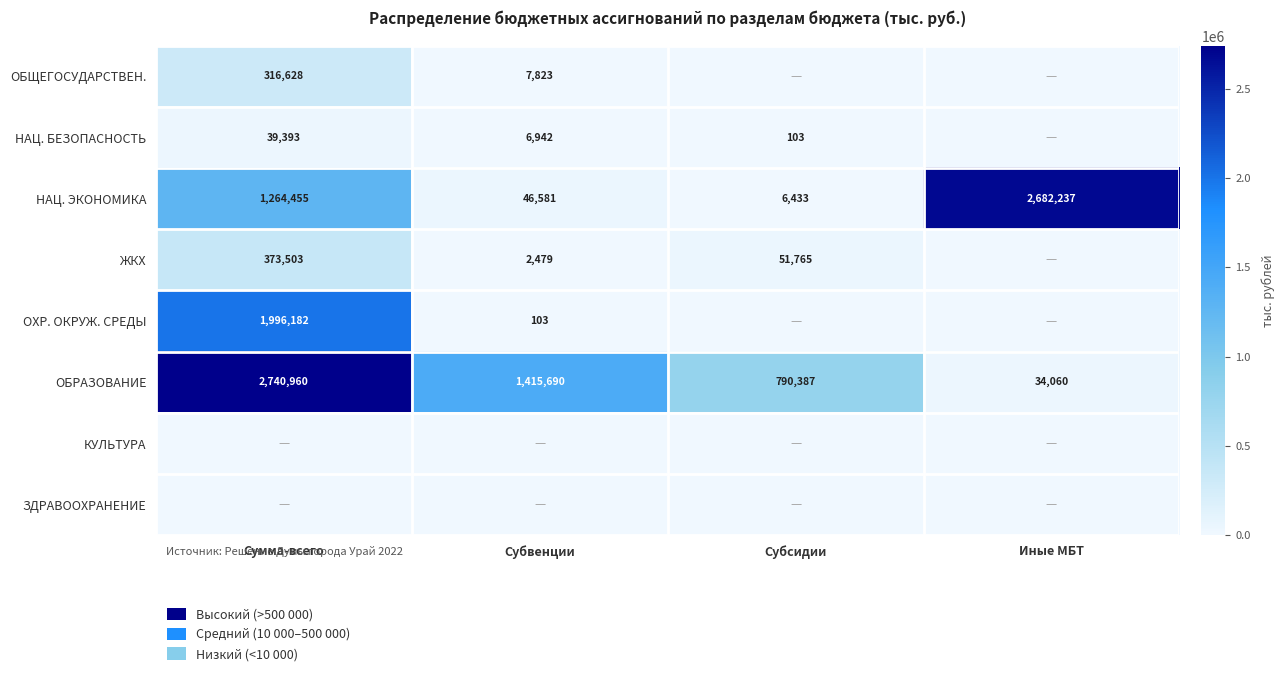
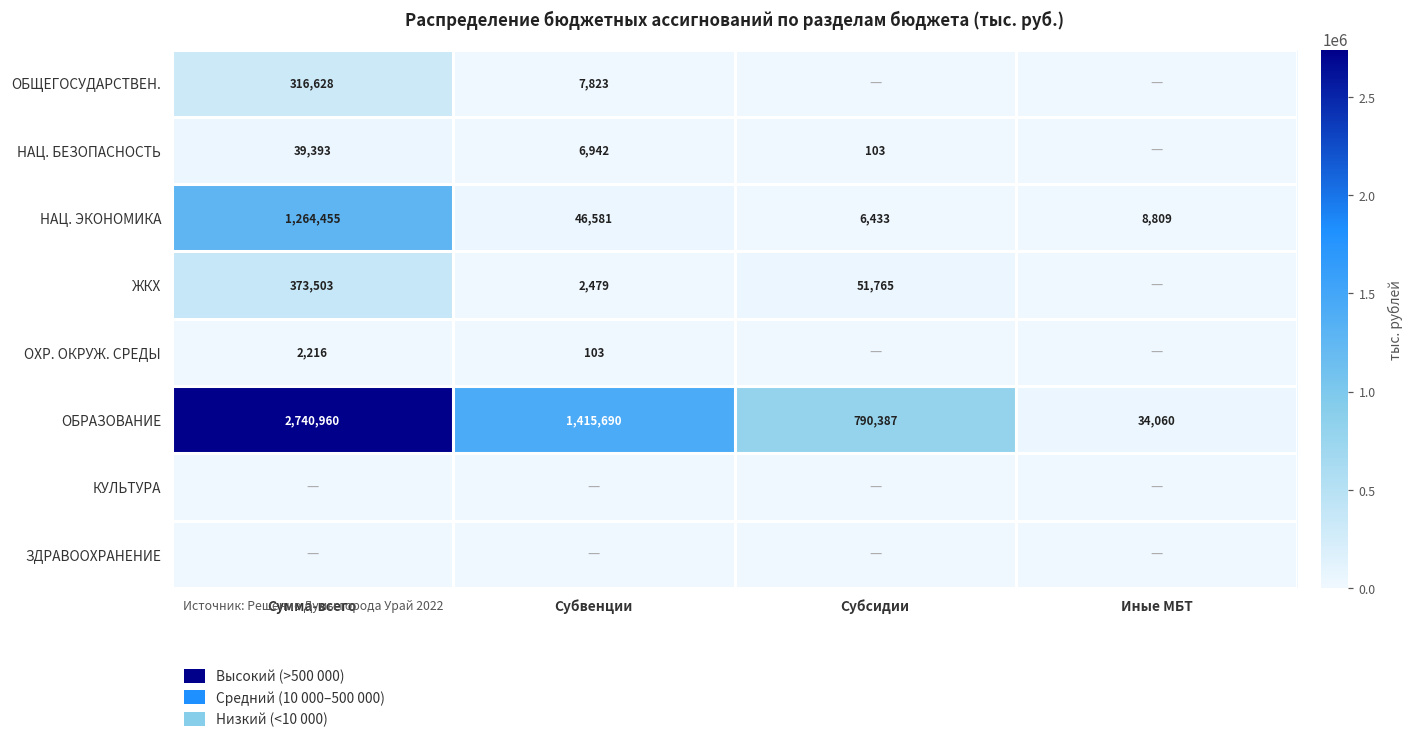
  {
    "ОБЩЕГОСУДАРСТВЕН.": {
      "Сумма-всего": "316,628",
      "Субвенции": "7,823"
    },
    "НАЦ. БЕЗОПАСНОСТЬ": {
      "Сумма-всего": "39,393",
      "Субвенции": "6,942",
      "Субсидии": "103"
    },
    "НАЦ. ЭКОНОМИКА": {
      "Сумма-всего": "1,264,455",
      "Субвенции": "46,581",
      "Субсидии": "6,433",
-     "Иные МБТ": "2,682,237"
+     "Иные МБТ": "8,809"
    },
    "ЖКХ": {
      "Сумма-всего": "373,503",
      "Субвенции": "2,479",
      "Субсидии": "51,765"
    },
    "ОХР. ОКРУЖ. СРЕДЫ": {
-     "Сумма-всего": "1,996,182",
+     "Сумма-всего": "2,216",
      "Субвенции": "103"
    },
    "ОБРАЗОВАНИЕ": {
      "Сумма-всего": "2,740,960",
      "Субвенции": "1,415,690",
      "Субсидии": "790,387",
      "Иные МБТ": "34,060"
    }
  }
